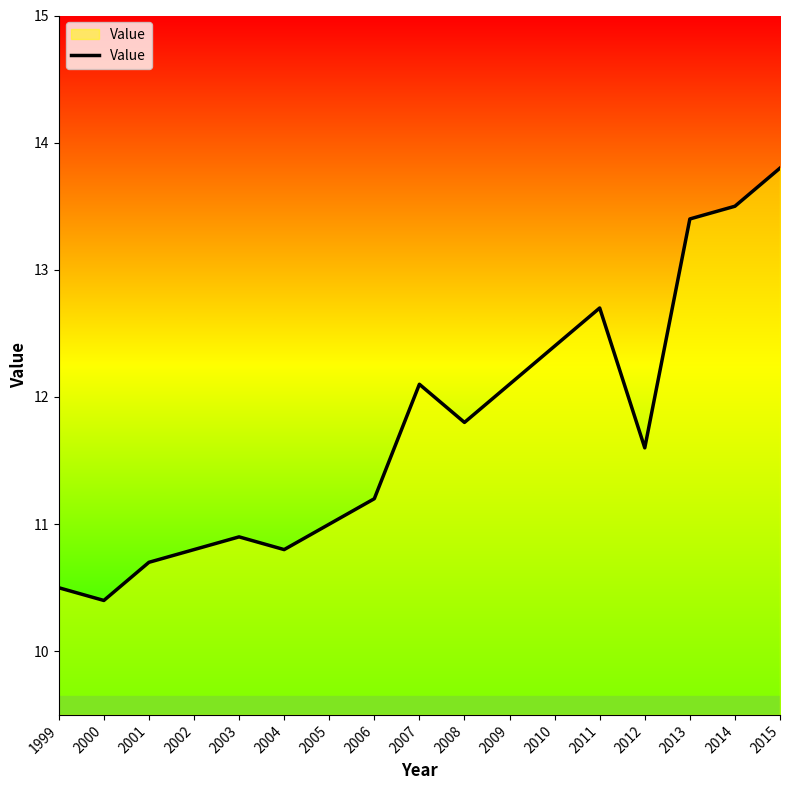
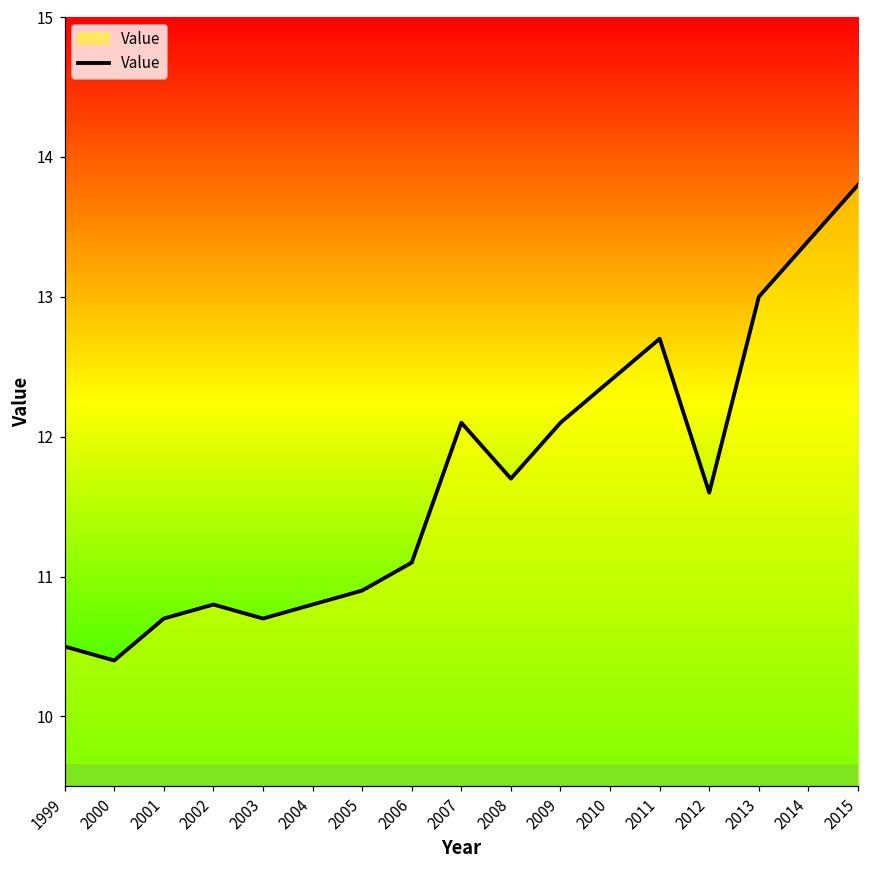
  {
    "1999": 10.5,
    "2000": 10.4,
    "2001": 10.7,
    "2002": 10.8,
-   "2003": 10.9,
+   "2003": 10.7,
    "2004": 10.8,
-   "2005": 11.0,
-   "2006": 11.2,
+   "2005": 10.9,
+   "2006": 11.1,
    "2007": 12.1,
-   "2008": 11.8,
+   "2008": 11.7,
    "2009": 12.1,
    "2010": 12.4,
    "2011": 12.7,
    "2012": 11.6,
-   "2013": 13.4,
-   "2014": 13.5,
+   "2013": 13.0,
+   "2014": 13.4,
    "2015": 13.8
  }
